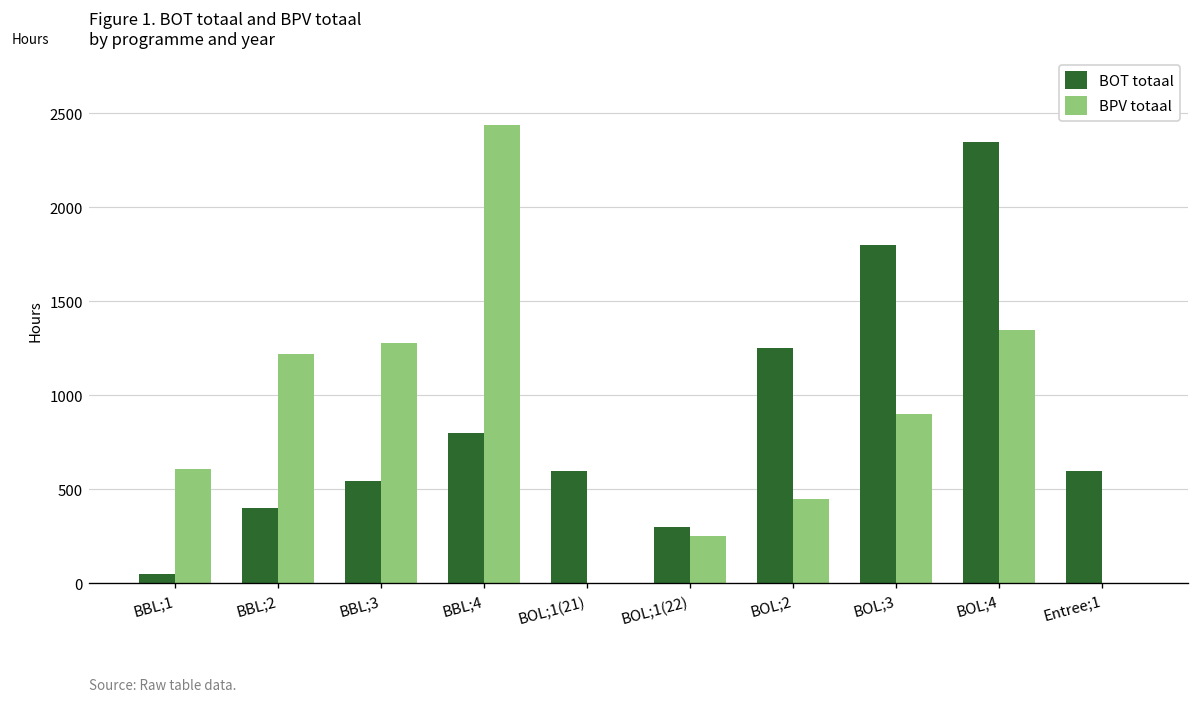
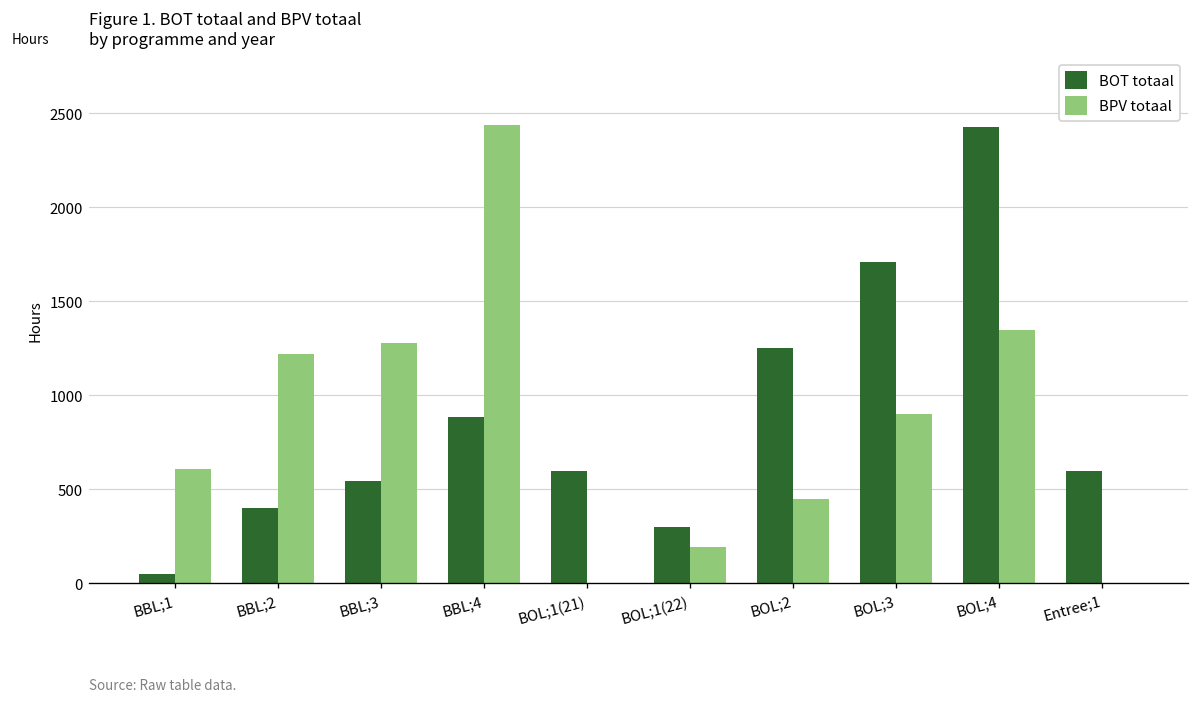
  {
    "BOT totaal": {
      "BBL;1": 50,
      "BBL;2": 400,
      "BBL;3": 540,
-     "BBL;4": 800,
+     "BBL;4": 890,
      "BOL;1(21)": 600,
      "BOL;1(22)": 300,
      "BOL;2": 1250,
-     "BOL;3": 1800,
-     "BOL;4": 2350,
+     "BOL;3": 1710,
+     "BOL;4": 2430,
      "Entree;1": 600
    },
    "BPV totaal": {
      "BBL;1": 610,
      "BBL;2": 1220,
      "BBL;3": 1280,
      "BBL;4": 2440,
      "BOL;1(21)": 0,
-     "BOL;1(22)": 250,
+     "BOL;1(22)": 190,
      "BOL;2": 450,
      "BOL;3": 900,
      "BOL;4": 1350,
      "Entree;1": 0
    }
  }
